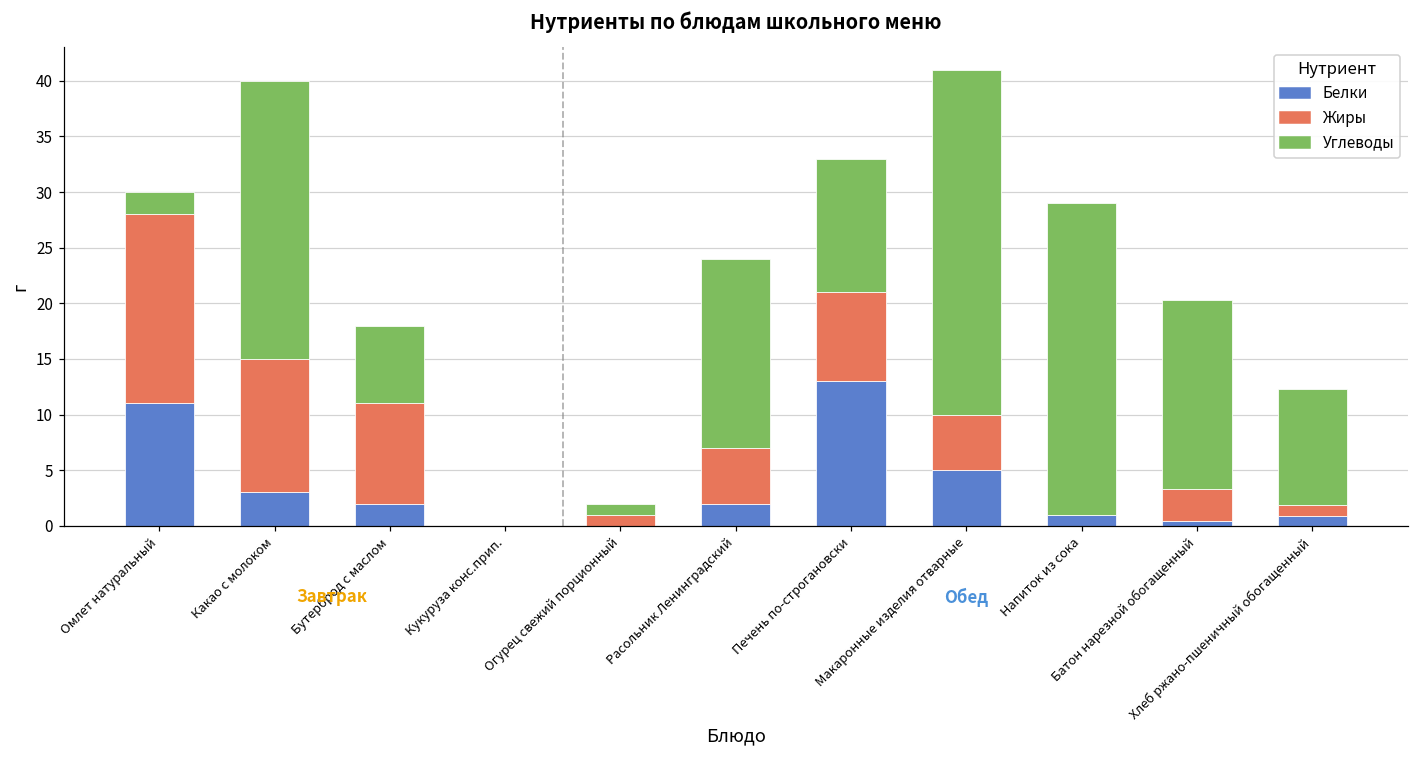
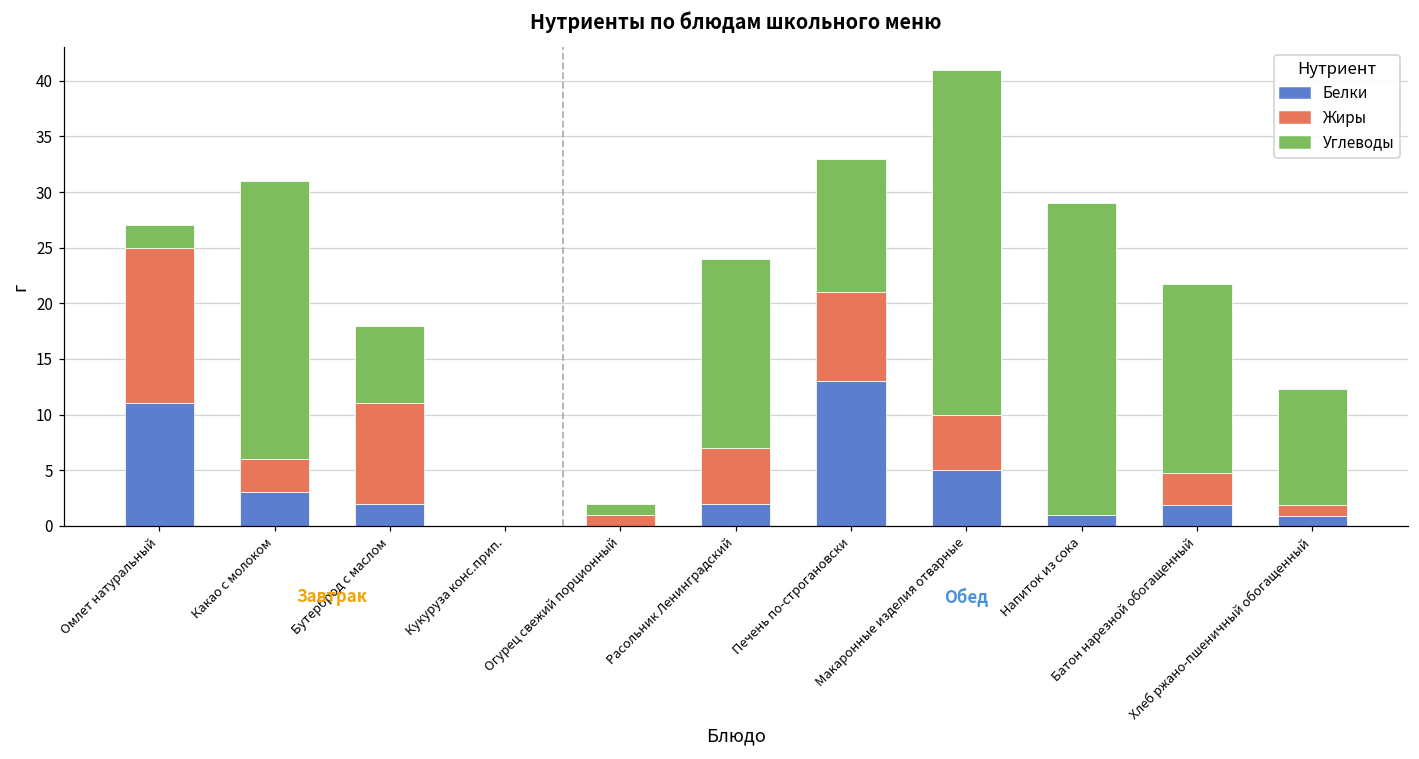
  {
    "Белки": {
      "Омлет натуральный": 11.0,
      "Какао с молоком": 3.0,
      "Бутерброд с маслом": 2.0,
      "Кукуруза конс.прип.": 0.0,
      "Огурец свежий порционный": 0.0,
      "Расольник Ленинградский": 2.0,
      "Печень по-строгановски": 13.0,
      "Макаронные изделия отварные": 5.0,
      "Напиток из сока": 1.0,
-     "Батон нарезной обогащенный": 0.5,
+     "Батон нарезной обогащенный": 1.9,
      "Хлеб ржано-пшеничный обогащенный": 0.8
    },
    "Жиры": {
-     "Омлет натуральный": 17,
-     "Какао с молоком": 12,
+     "Омлет натуральный": 14,
+     "Какао с молоком": 3,
      "Бутерброд с маслом": 9,
      "Кукуруза конс.прип.": 0,
      "Огурец свежий порционный": 1,
      "Расольник Ленинградский": 5,
      "Печень по-строгановски": 8,
      "Макаронные изделия отварные": 5,
      "Напиток из сока": 0,
      "Батон нарезной обогащенный": 3,
      "Хлеб ржано-пшеничный обогащенный": 1
    },
    "Углеводы": {
      "Омлет натуральный": 2.0,
      "Какао с молоком": 25.0,
      "Бутерброд с маслом": 7.0,
      "Кукуруза конс.прип.": 0.0,
      "Огурец свежий порционный": 1.0,
      "Расольник Ленинградский": 17.0,
      "Печень по-строгановски": 12.0,
      "Макаронные изделия отварные": 31.0,
      "Напиток из сока": 28.0,
      "Батон нарезной обогащенный": 17.0,
      "Хлеб ржано-пшеничный обогащенный": 10.5
    }
  }
